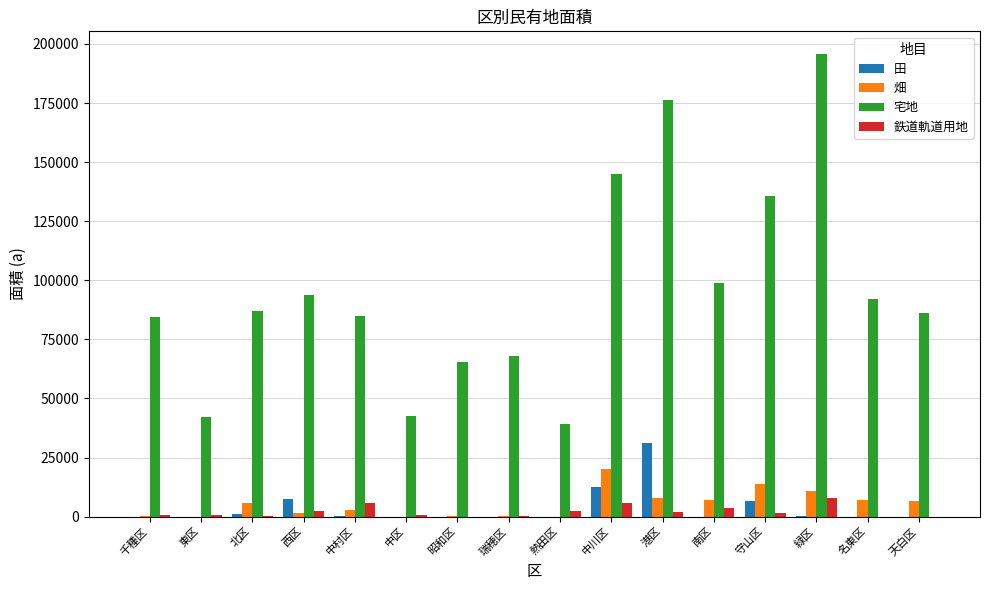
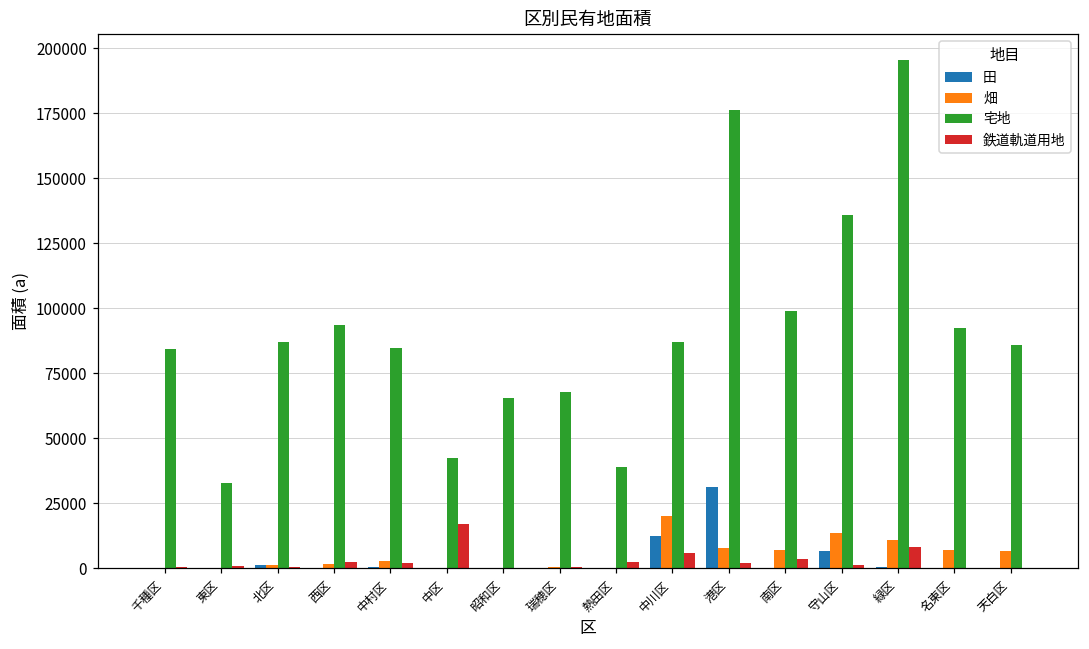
  {
    "田": {
      "千種区": 0,
      "東区": 0,
      "北区": 1000,
-     "西区": 7000,
+     "西区": 0,
      "中区": 0,
      "昭和区": 0,
      "瑞穂区": 0,
      "熱田区": 0,
      "中川区": 13000,
      "港区": 31000,
      "南区": 0,
      "守山区": 7000,
      "名東区": 0
    },
    "畑": {
-     "北区": 6000,
+     "北区": 1000,
      "西区": 2000,
      "中村区": 3000,
      "中川区": 20000,
      "港区": 8000,
      "南区": 7000,
      "守山区": 14000,
      "緑区": 11000,
      "名東区": 7000,
      "天白区": 7000
    },
    "宅地": {
      "千種区": 84000,
-     "東区": 42000,
+     "東区": 33000,
      "北区": 87000,
      "西区": 94000,
      "中村区": 85000,
      "中区": 42000,
      "昭和区": 65000,
      "瑞穂区": 68000,
      "熱田区": 39000,
-     "中川区": 145000,
+     "中川区": 87000,
      "港区": 176000,
      "南区": 99000,
      "守山区": 136000,
      "緑区": 196000,
      "名東区": 92000,
      "天白区": 86000
    },
    "鉄道軌道用地": {
      "西区": 2000,
-     "中村区": 6000,
-     "中区": 1000,
+     "中村区": 2000,
+     "中区": 17000,
      "熱田区": 2000,
      "中川区": 6000,
      "港区": 2000,
      "南区": 4000,
      "守山区": 1000,
      "緑区": 8000,
      "名東区": 0,
      "天白区": 0
    }
  }
